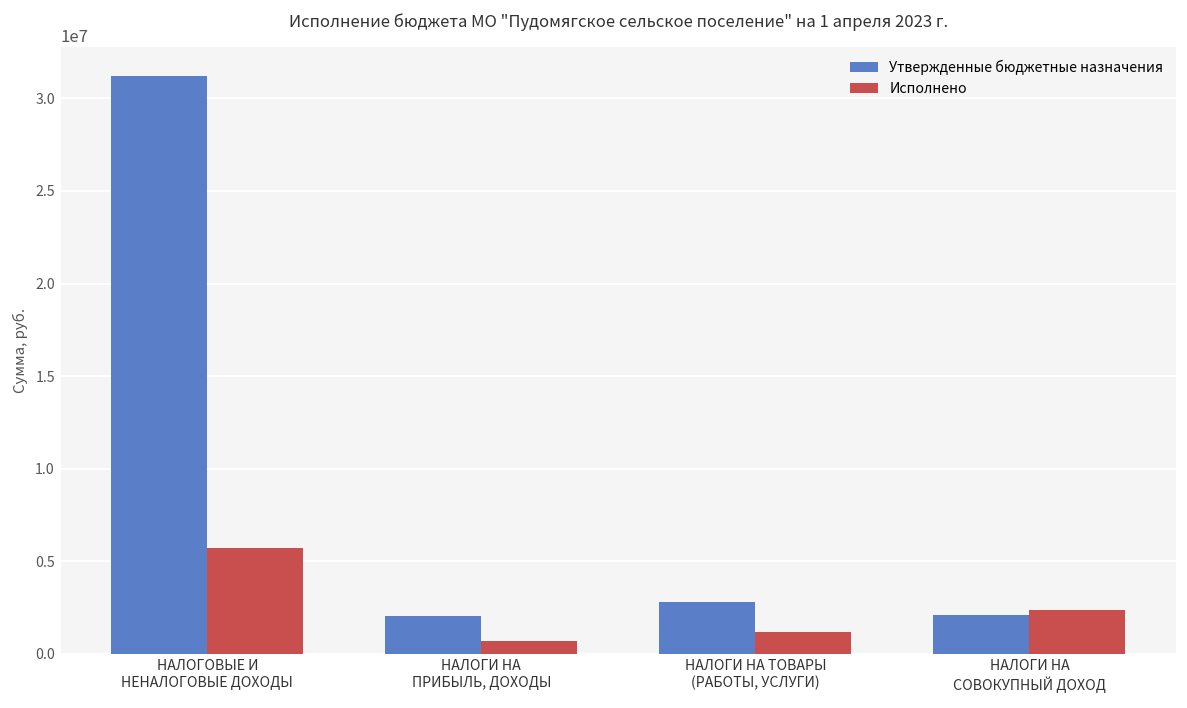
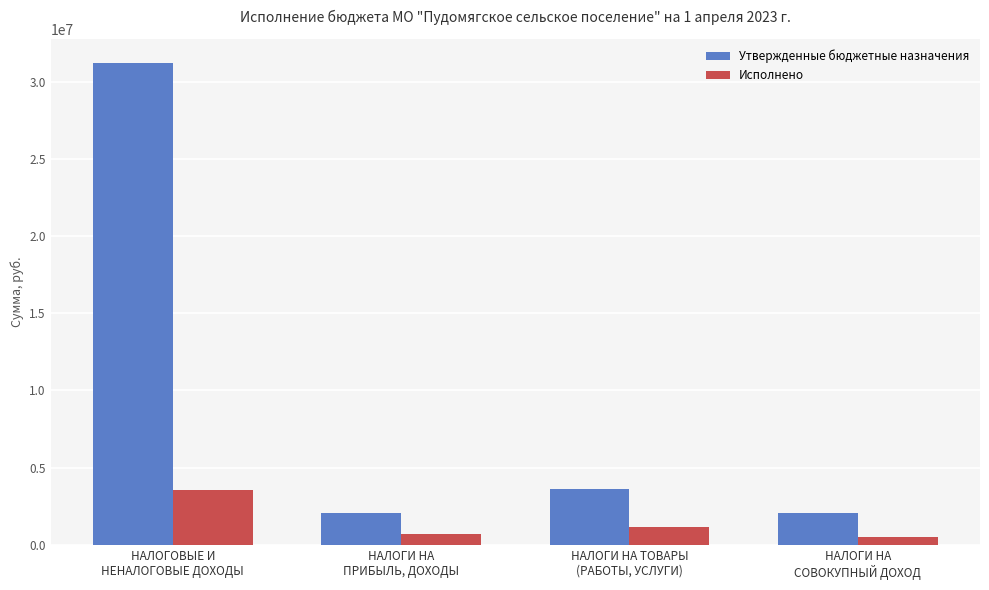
  {
    "Утвержденные бюджетные назначения": {
      "НАЛОГОВЫЕ И НЕНАЛОГОВЫЕ ДОХОДЫ": 31200000,
      "НАЛОГИ НА ПРИБЫЛЬ, ДОХОДЫ": 2000000,
-     "НАЛОГИ НА ТОВАРЫ (РАБОТЫ, УСЛУГИ)": 2800000,
+     "НАЛОГИ НА ТОВАРЫ (РАБОТЫ, УСЛУГИ)": 3600000,
      "НАЛОГИ НА СОВОКУПНЫЙ ДОХОД": 2100000
    },
    "Исполнено": {
-     "НАЛОГОВЫЕ И НЕНАЛОГОВЫЕ ДОХОДЫ": 5700000,
+     "НАЛОГОВЫЕ И НЕНАЛОГОВЫЕ ДОХОДЫ": 3500000,
      "НАЛОГИ НА ПРИБЫЛЬ, ДОХОДЫ": 700000,
      "НАЛОГИ НА ТОВАРЫ (РАБОТЫ, УСЛУГИ)": 1200000,
-     "НАЛОГИ НА СОВОКУПНЫЙ ДОХОД": 2300000
+     "НАЛОГИ НА СОВОКУПНЫЙ ДОХОД": 500000
    }
  }
